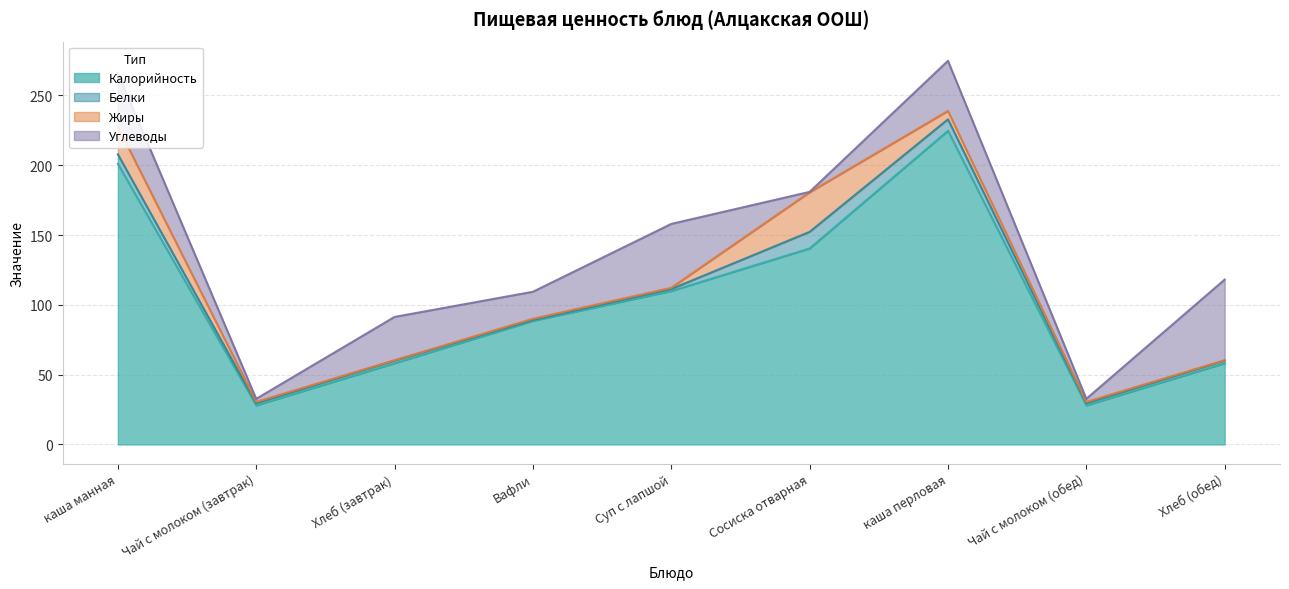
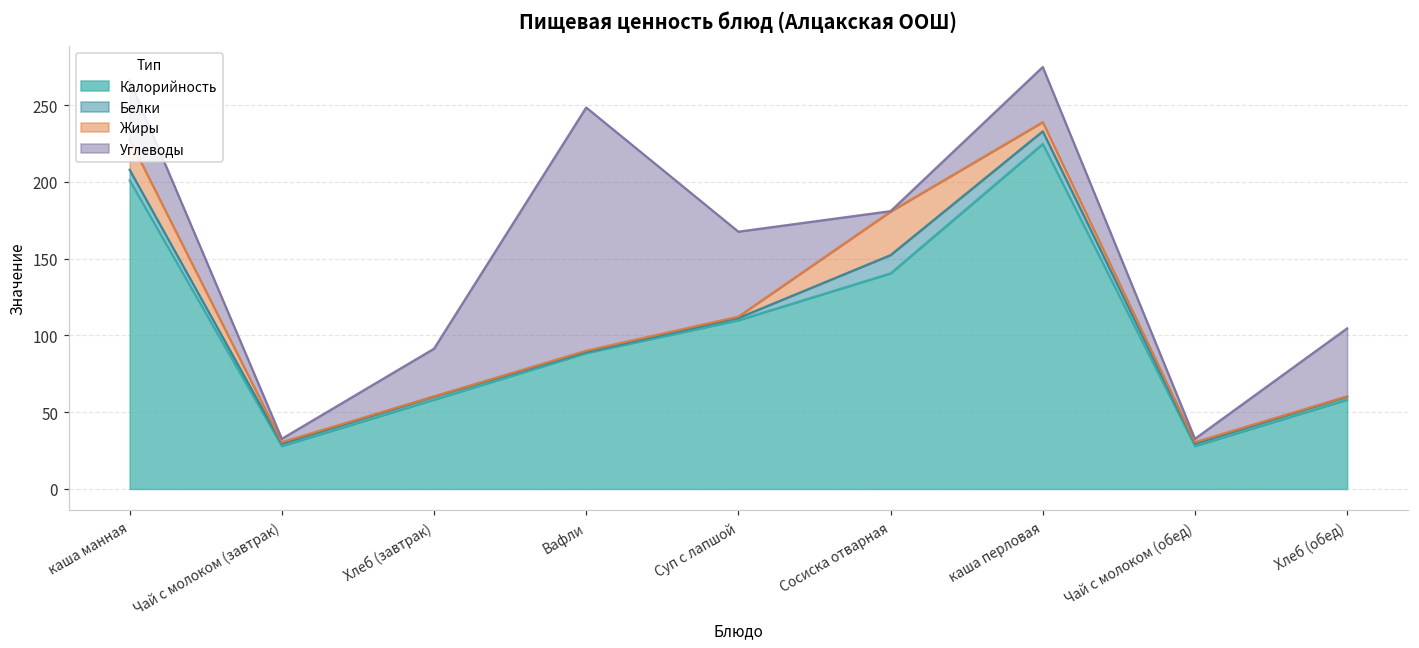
  {
    "Жиры": {
      "каша перловая": 6
    },
    "Углеводы": {
      "Чай с молоком (завтрак)": 2,
      "Хлеб (завтрак)": 31,
-     "Вафли": 19,
-     "Суп с лапшой": 46,
+     "Вафли": 158,
+     "Суп с лапшой": 55,
      "каша перловая": 36,
      "Чай с молоком (обед)": 2,
-     "Хлеб (обед)": 58
+     "Хлеб (обед)": 44
    }
  }
